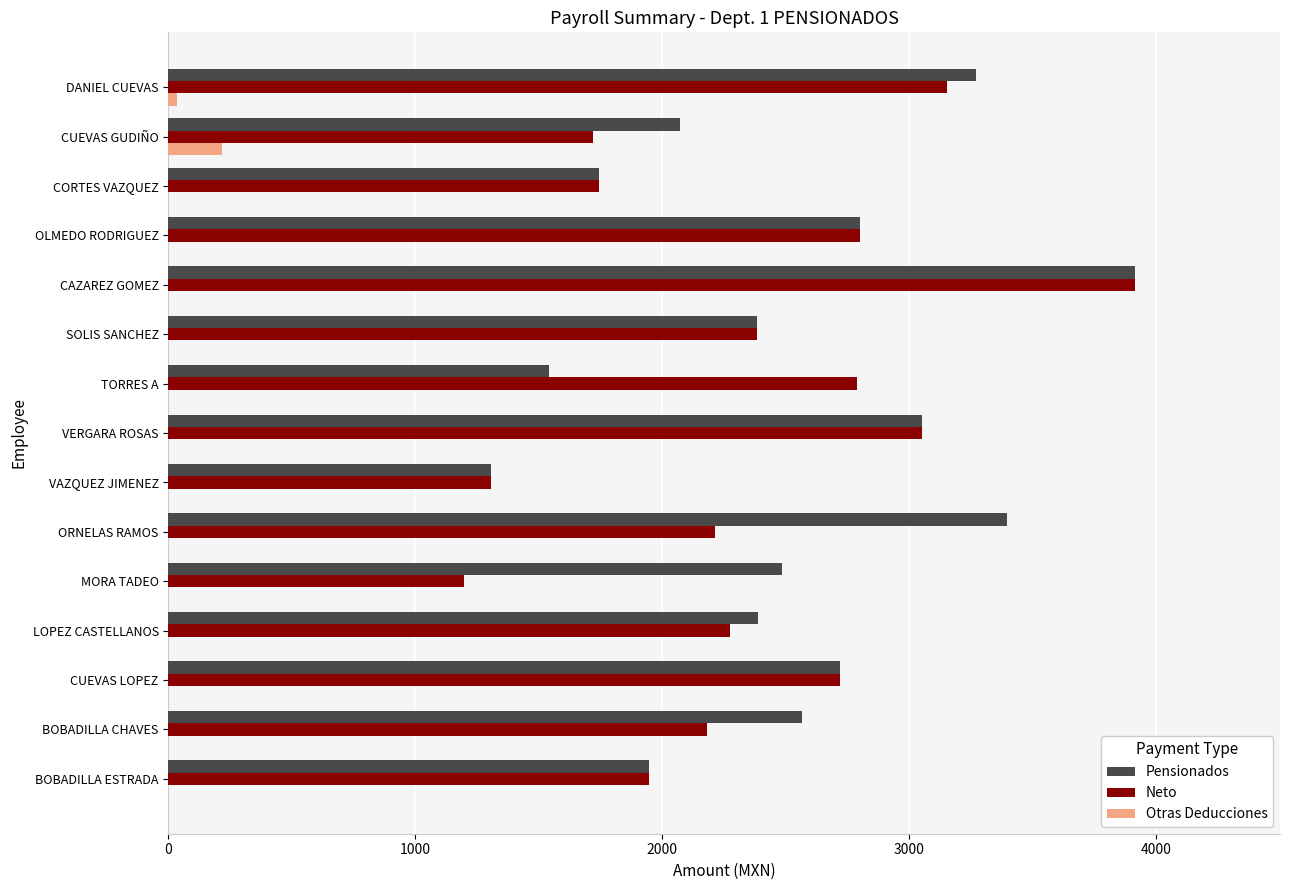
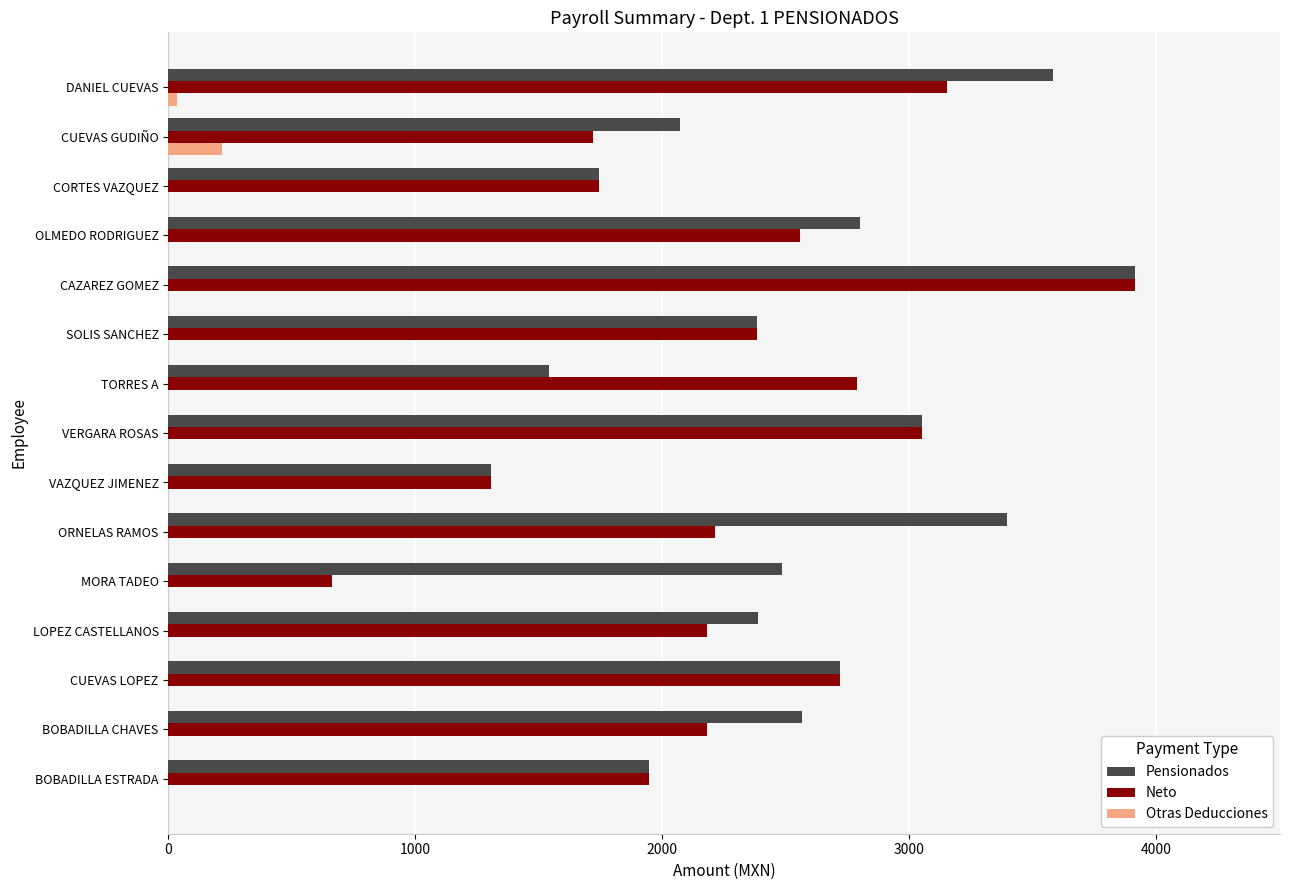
  {
    "Pensionados": {
-     "DANIEL CUEVAS": 3270,
+     "DANIEL CUEVAS": 3580,
      "CUEVAS GUDIÑO": 2070,
      "CORTES VAZQUEZ": 1740,
      "OLMEDO RODRIGUEZ": 2800,
      "CAZAREZ GOMEZ": 3910,
      "SOLIS SANCHEZ": 2380,
      "TORRES A": 1540,
      "VERGARA ROSAS": 3050,
      "VAZQUEZ JIMENEZ": 1310,
      "ORNELAS RAMOS": 3400,
      "MORA TADEO": 2480,
      "LOPEZ CASTELLANOS": 2390,
      "CUEVAS LOPEZ": 2720,
      "BOBADILLA CHAVES": 2570,
      "BOBADILLA ESTRADA": 1950
    },
    "Neto": {
      "DANIEL CUEVAS": 3150,
      "CUEVAS GUDIÑO": 1720,
      "CORTES VAZQUEZ": 1740,
-     "OLMEDO RODRIGUEZ": 2800,
+     "OLMEDO RODRIGUEZ": 2560,
      "CAZAREZ GOMEZ": 3910,
      "SOLIS SANCHEZ": 2380,
      "TORRES A": 2790,
      "VERGARA ROSAS": 3050,
      "VAZQUEZ JIMENEZ": 1310,
      "ORNELAS RAMOS": 2210,
-     "MORA TADEO": 1200,
-     "LOPEZ CASTELLANOS": 2270,
+     "MORA TADEO": 660,
+     "LOPEZ CASTELLANOS": 2180,
      "CUEVAS LOPEZ": 2720,
      "BOBADILLA CHAVES": 2180,
      "BOBADILLA ESTRADA": 1950
    },
    "Otras Deducciones": {
      "DANIEL CUEVAS": 30,
      "CUEVAS GUDIÑO": 220,
      "CORTES VAZQUEZ": 0,
      "OLMEDO RODRIGUEZ": 0,
      "CAZAREZ GOMEZ": 0,
      "SOLIS SANCHEZ": 0,
      "TORRES A": 0,
      "VERGARA ROSAS": 0,
      "VAZQUEZ JIMENEZ": 0,
      "ORNELAS RAMOS": 0,
      "MORA TADEO": 0,
      "LOPEZ CASTELLANOS": 0,
      "CUEVAS LOPEZ": 0,
      "BOBADILLA CHAVES": 0,
      "BOBADILLA ESTRADA": 0
    }
  }
